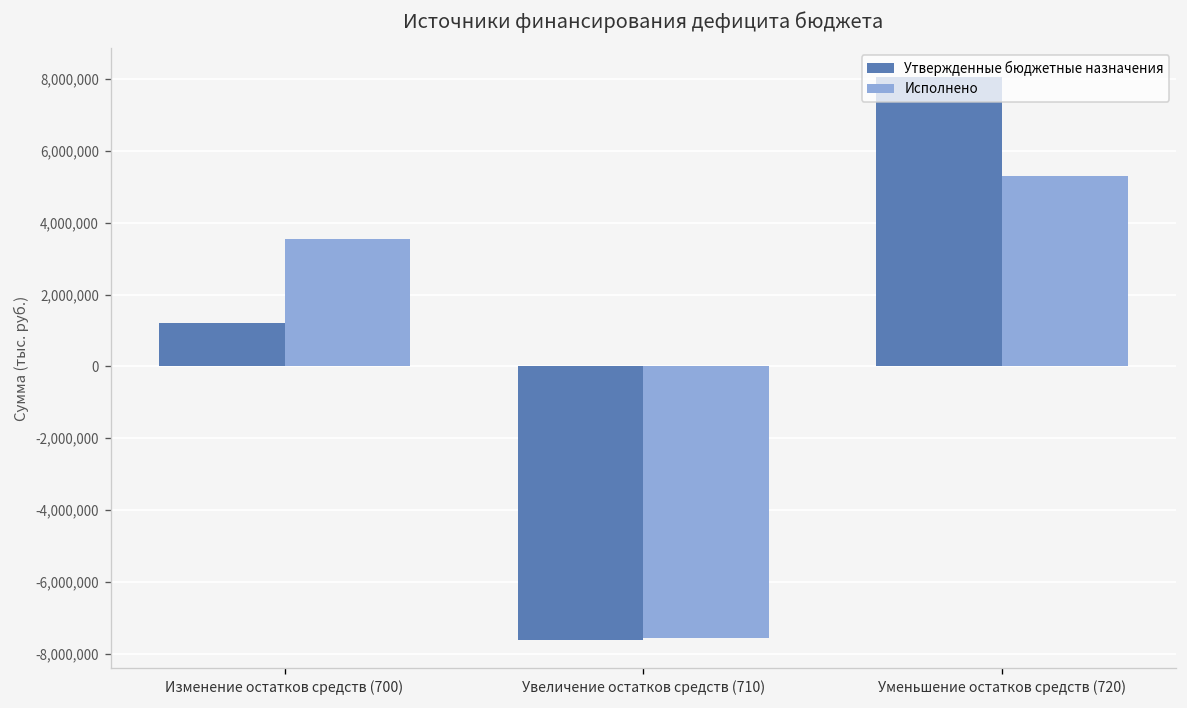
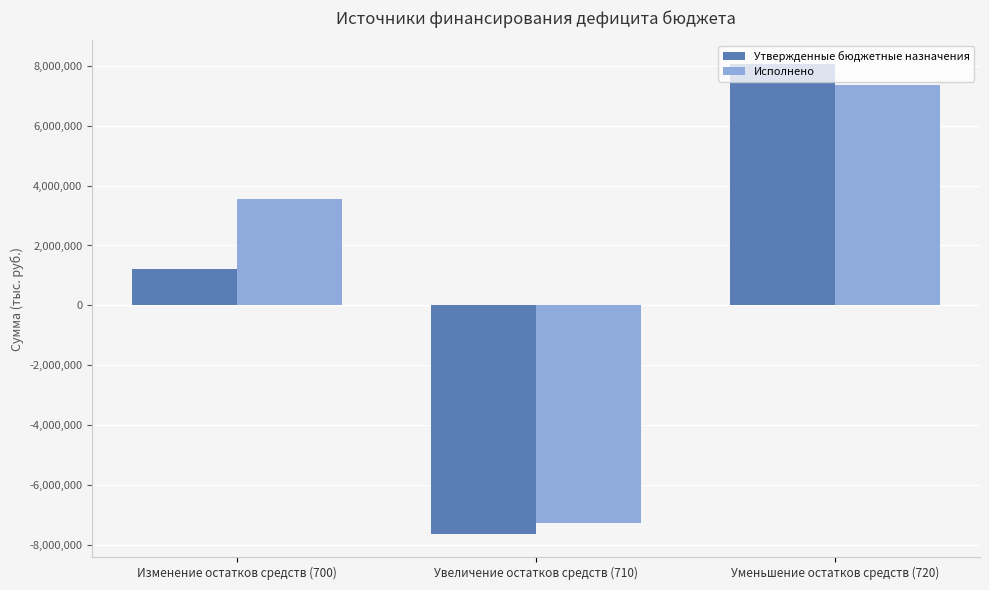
  {
    "Утвержденные бюджетные назначения": {
      "Изменение остатков средств (700)": "1,200,000",
      "Увеличение остатков средств (710)": "-7,600,000"
    },
    "Исполнено": {
      "Изменение остатков средств (700)": "3,600,000",
-     "Увеличение остатков средств (710)": "-7,600,000",
-     "Уменьшение остатков средств (720)": "5,300,000"
+     "Увеличение остатков средств (710)": "-7,300,000",
+     "Уменьшение остатков средств (720)": "7,400,000"
    }
  }
